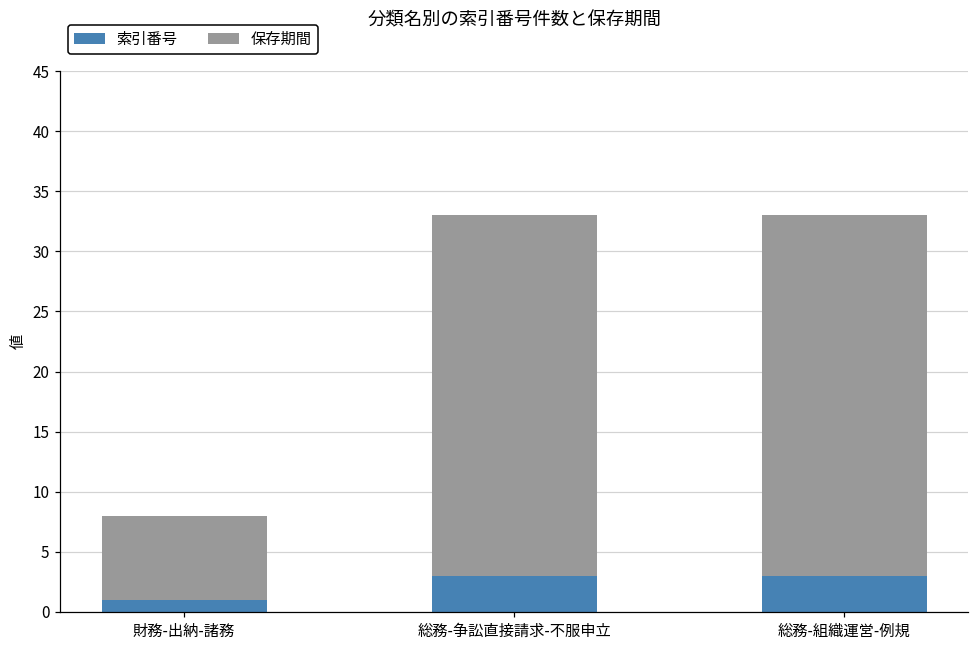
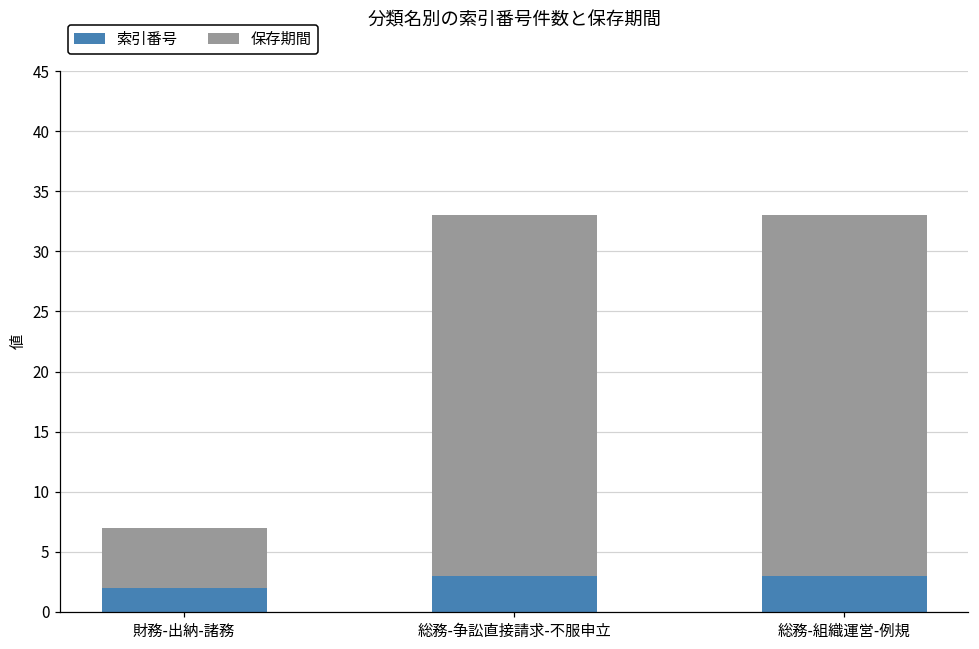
  {
    "索引番号": {
-     "財務-出納-諸務": 1,
+     "財務-出納-諸務": 2,
      "総務-争訟直接請求-不服申立": 3,
      "総務-組織運営-例規": 3
    },
    "保存期間": {
-     "財務-出納-諸務": 7,
+     "財務-出納-諸務": 5,
      "総務-争訟直接請求-不服申立": 30,
      "総務-組織運営-例規": 30
    }
  }
